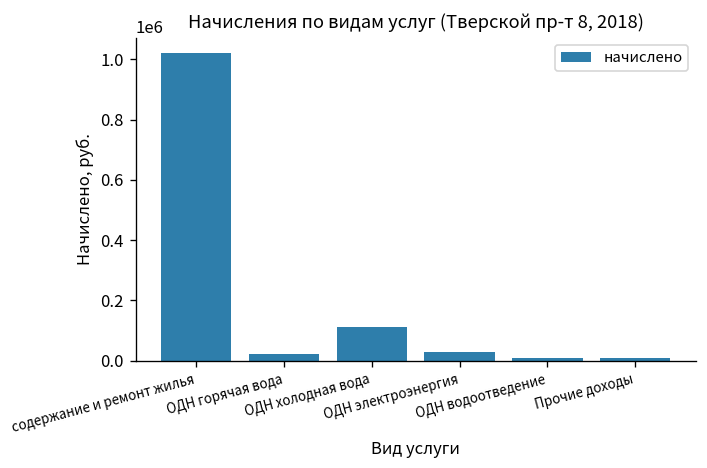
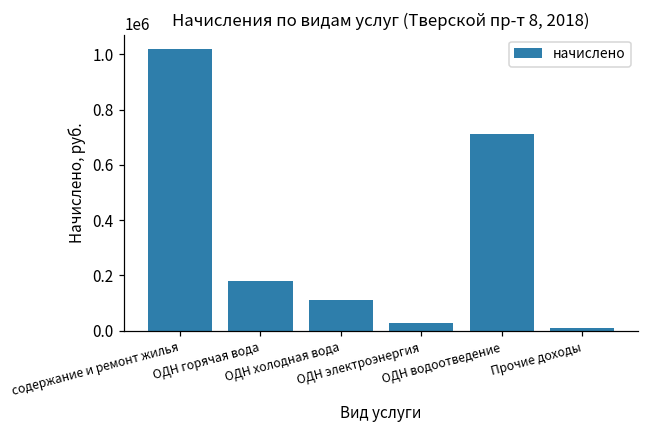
  {
    "содержание и ремонт жилья": 1020000,
-   "ОДН горячая вода": 20000,
+   "ОДН горячая вода": 180000,
    "ОДН холодная вода": 110000,
    "ОДН электроэнергия": 30000,
-   "ОДН водоотведение": 10000
+   "ОДН водоотведение": 710000
  }
